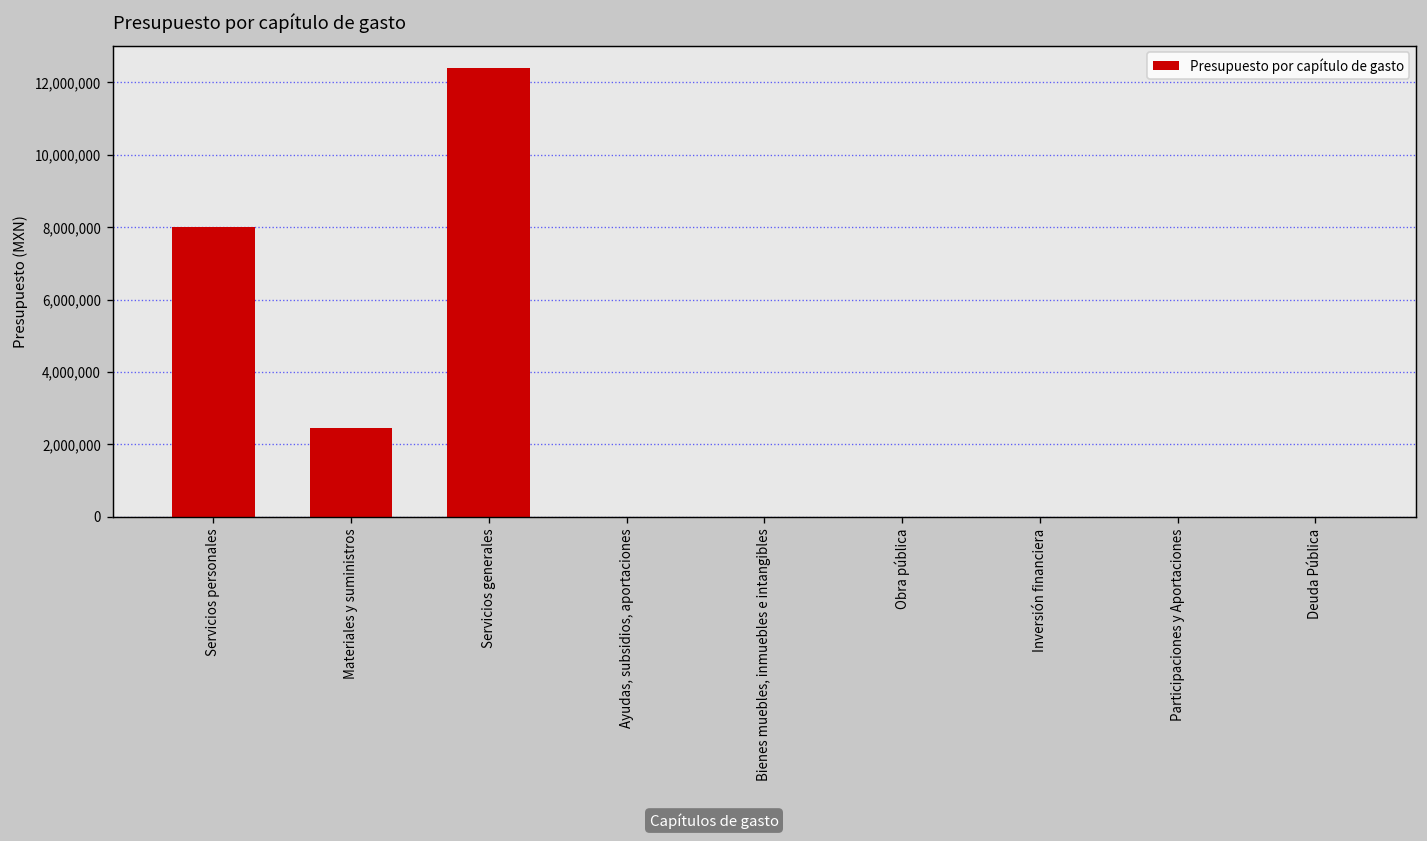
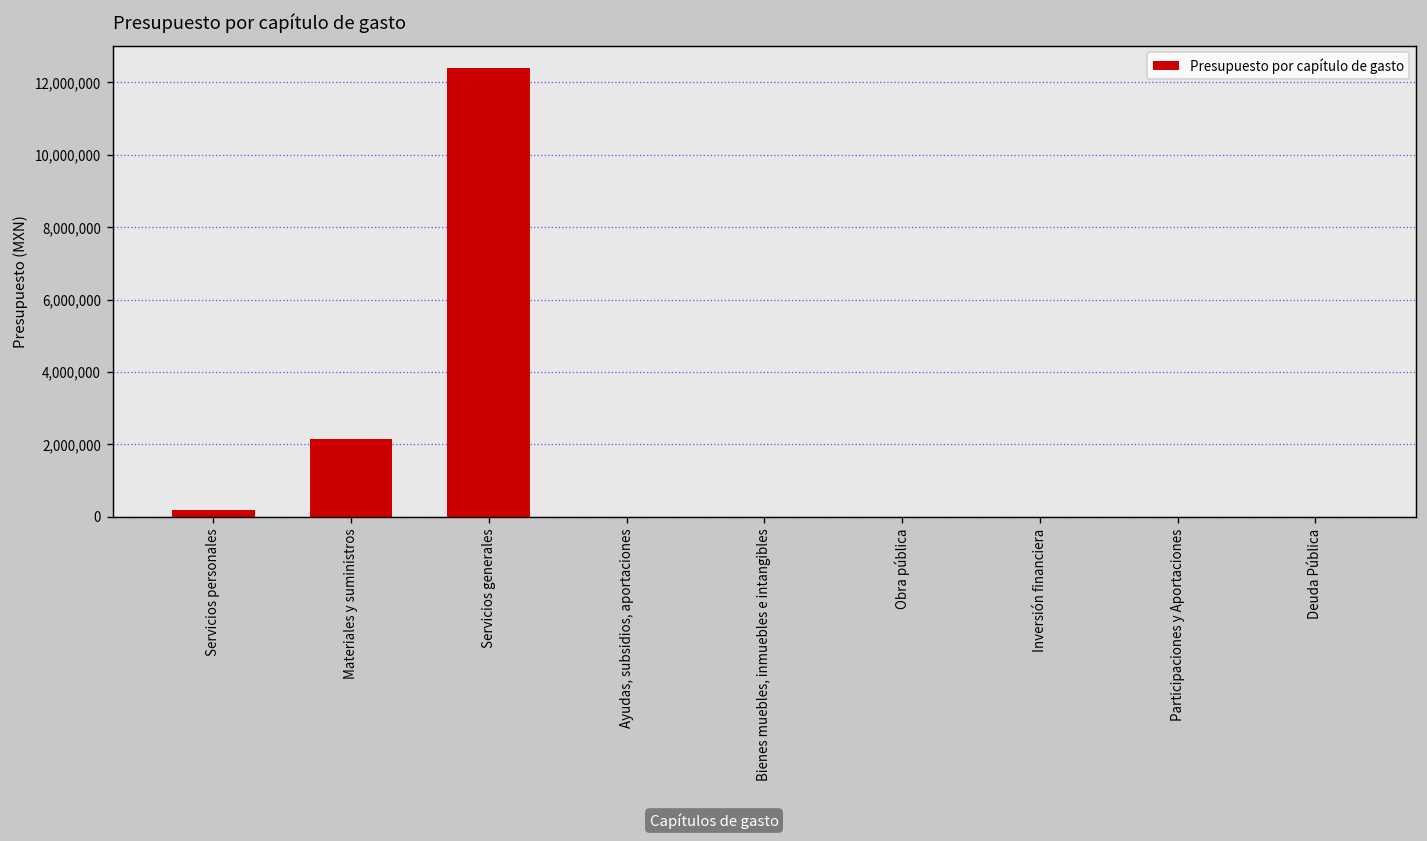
  {
-   "Servicios personales": "8,000,000",
-   "Materiales y suministros": "2,400,000",
+   "Servicios personales": "200,000",
+   "Materiales y suministros": "2,200,000",
    "Servicios generales": "12,400,000",
    "Ayudas, subsidios, aportaciones": "0",
    "Bienes muebles, inmuebles e intangibles": "0",
    "Obra pública": "0",
    "Inversión financiera": "0",
    "Participaciones y Aportaciones": "0",
    "Deuda Pública": "0"
  }
